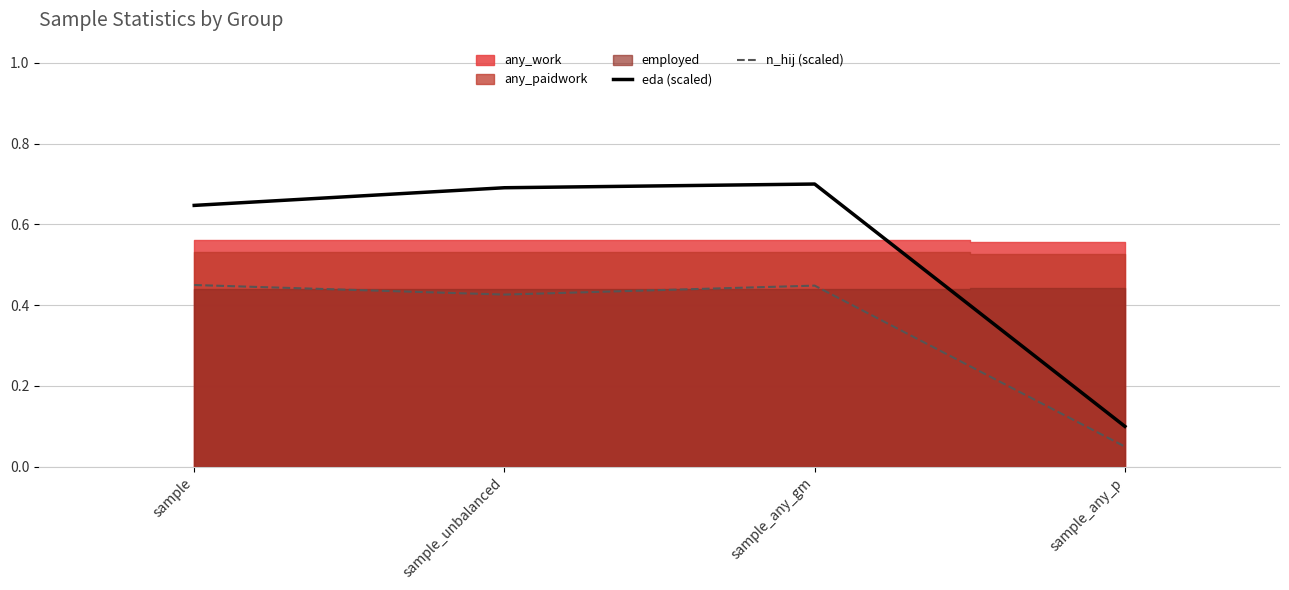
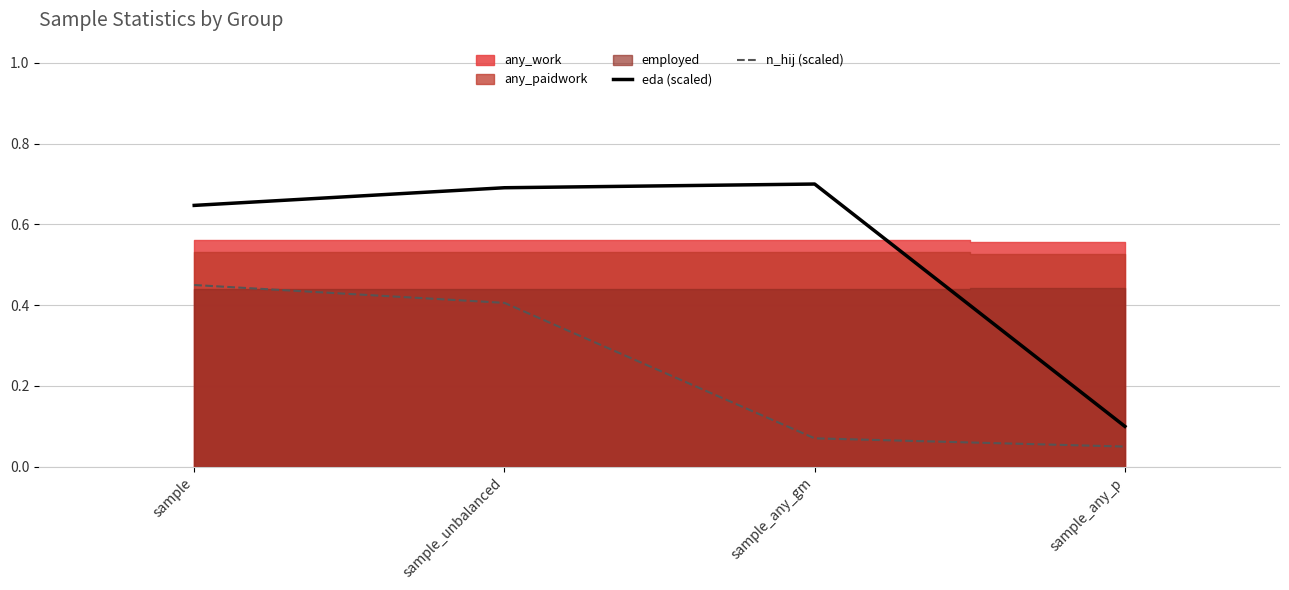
  {
    "eda (scaled)": {
      "sample": 0.65,
      "sample_unbalanced": 0.69,
      "sample_any_gm": 0.70,
      "sample_any_p": 0.10
    },
    "n_hij (scaled)": {
      "sample": 0.45,
-     "sample_unbalanced": 0.43,
-     "sample_any_gm": 0.45,
+     "sample_unbalanced": 0.41,
+     "sample_any_gm": 0.07,
      "sample_any_p": 0.05
    }
  }
